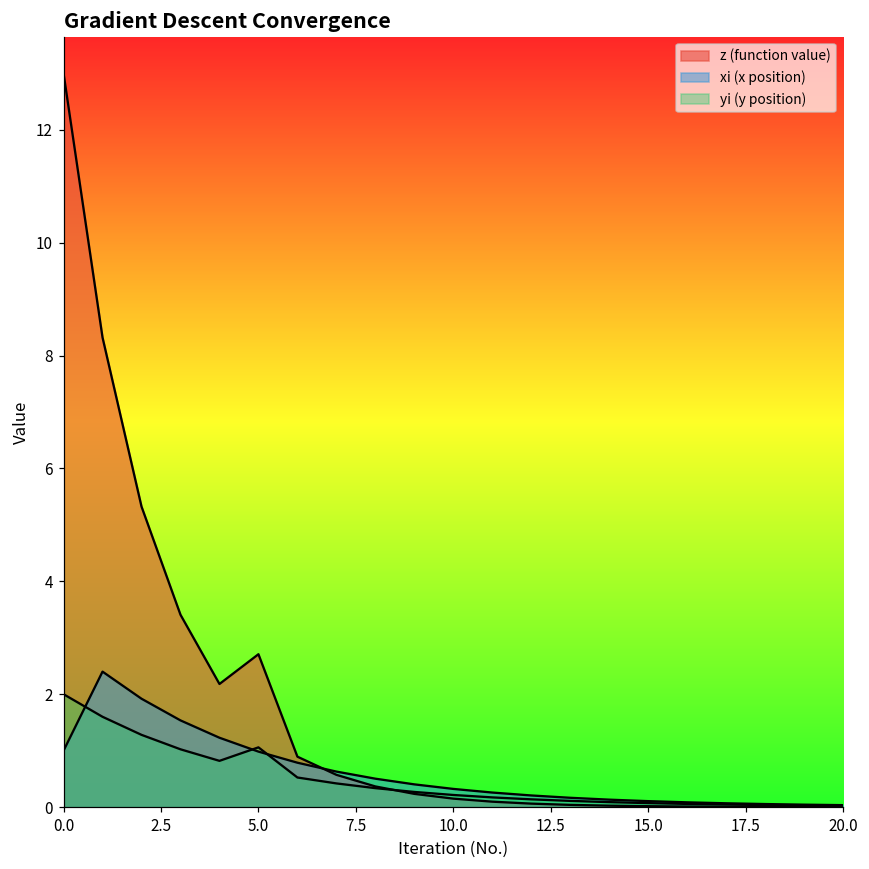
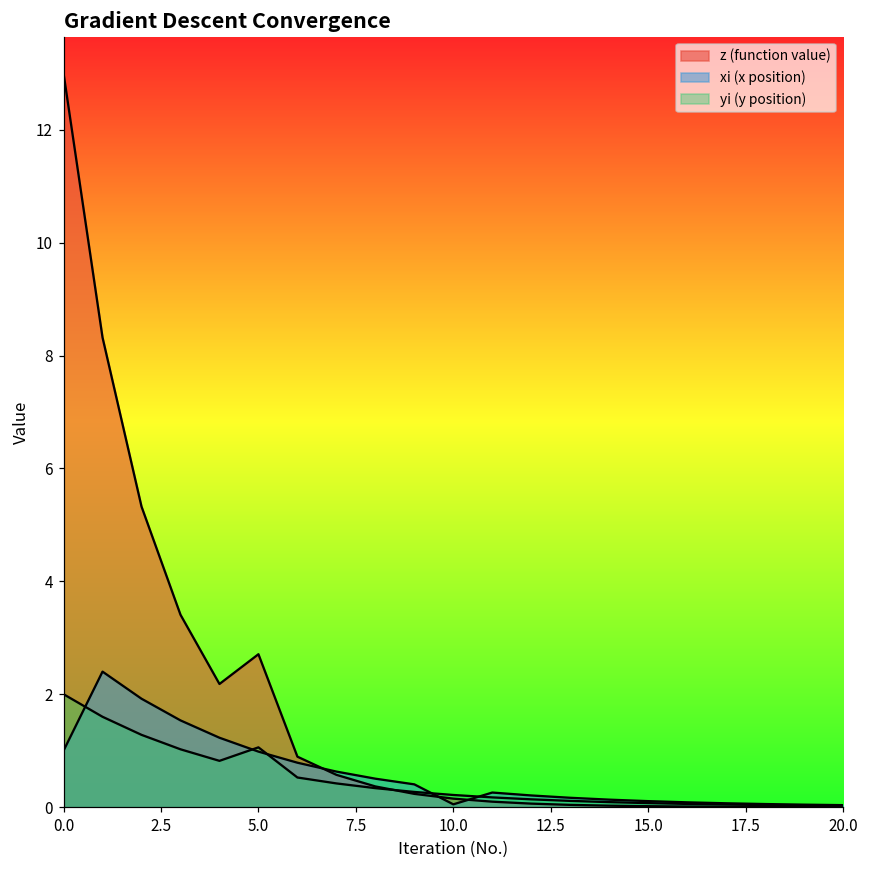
  {
    "z (function value)": {
      "0.0": 13.0,
      "5.0": 2.7,
      "10.0": 0.1,
      "15.0": 0.0
    },
    "xi (x position)": {
      "0.0": 1.0,
      "5.0": 1.0,
-     "10.0": 0.3
+     "10.0": 0.0
    },
    "yi (y position)": {
      "0.0": 2.0,
      "5.0": 1.1,
      "10.0": 0.2
    }
  }
